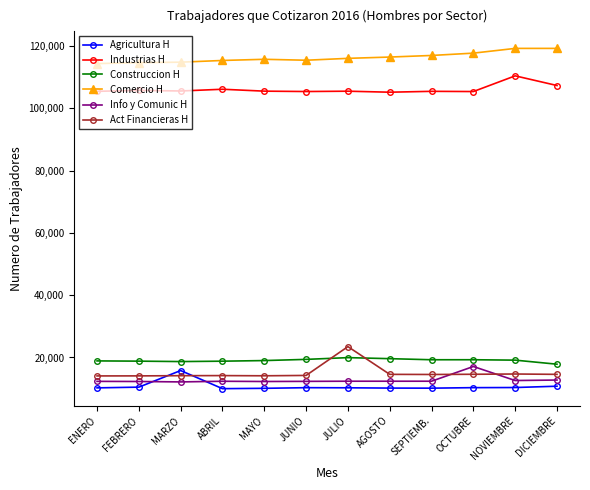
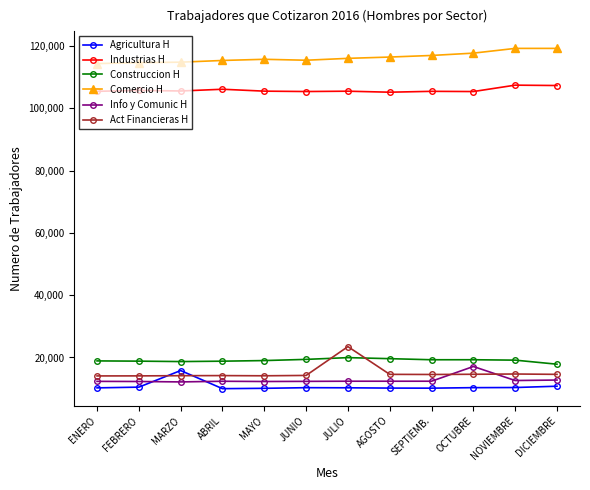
  {
    "Agricultura H": {
      "ENERO": "10,000",
      "FEBRERO": "10,000",
      "MARZO": "16,000",
      "ABRIL": "10,000",
      "MAYO": "10,000",
      "JUNIO": "10,000",
      "JULIO": "10,000",
      "AGOSTO": "10,000",
      "SEPTIEMB.": "10,000",
      "OCTUBRE": "10,000",
      "NOVIEMBRE": "10,000",
      "DICIEMBRE": "11,000"
    },
    "Industrias H": {
      "ABRIL": "106,000",
      "MAYO": "105,000",
      "JUNIO": "105,000",
      "JULIO": "105,000",
      "AGOSTO": "105,000",
      "SEPTIEMB.": "105,000",
      "OCTUBRE": "105,000",
-     "NOVIEMBRE": "110,000",
+     "NOVIEMBRE": "107,000",
      "DICIEMBRE": "107,000"
    },
    "Construccion H": {
      "ENERO": "19,000",
      "FEBRERO": "19,000",
      "MARZO": "19,000",
      "ABRIL": "19,000",
      "MAYO": "19,000",
      "JUNIO": "19,000",
      "JULIO": "20,000",
      "AGOSTO": "20,000",
      "SEPTIEMB.": "19,000",
      "OCTUBRE": "19,000",
      "NOVIEMBRE": "19,000",
      "DICIEMBRE": "18,000"
    },
    "Comercio H": {
      "ABRIL": "115,000",
      "MAYO": "116,000",
      "JUNIO": "115,000",
      "JULIO": "116,000",
      "AGOSTO": "116,000",
      "SEPTIEMB.": "117,000",
      "OCTUBRE": "118,000",
      "NOVIEMBRE": "119,000",
      "DICIEMBRE": "119,000"
    },
    "Info y Comunic H": {
      "ENERO": "12,000",
      "FEBRERO": "12,000",
      "MARZO": "12,000",
      "ABRIL": "12,000",
      "MAYO": "12,000",
      "JUNIO": "12,000",
      "JULIO": "12,000",
      "AGOSTO": "12,000",
      "SEPTIEMB.": "12,000",
      "OCTUBRE": "17,000",
      "NOVIEMBRE": "13,000",
      "DICIEMBRE": "13,000"
    },
    "Act Financieras H": {
      "ENERO": "14,000",
      "FEBRERO": "14,000",
      "MARZO": "14,000",
      "ABRIL": "14,000",
      "MAYO": "14,000",
      "JUNIO": "14,000",
      "JULIO": "23,000",
      "AGOSTO": "15,000",
      "SEPTIEMB.": "15,000",
      "OCTUBRE": "15,000",
      "NOVIEMBRE": "15,000",
      "DICIEMBRE": "15,000"
    }
  }
